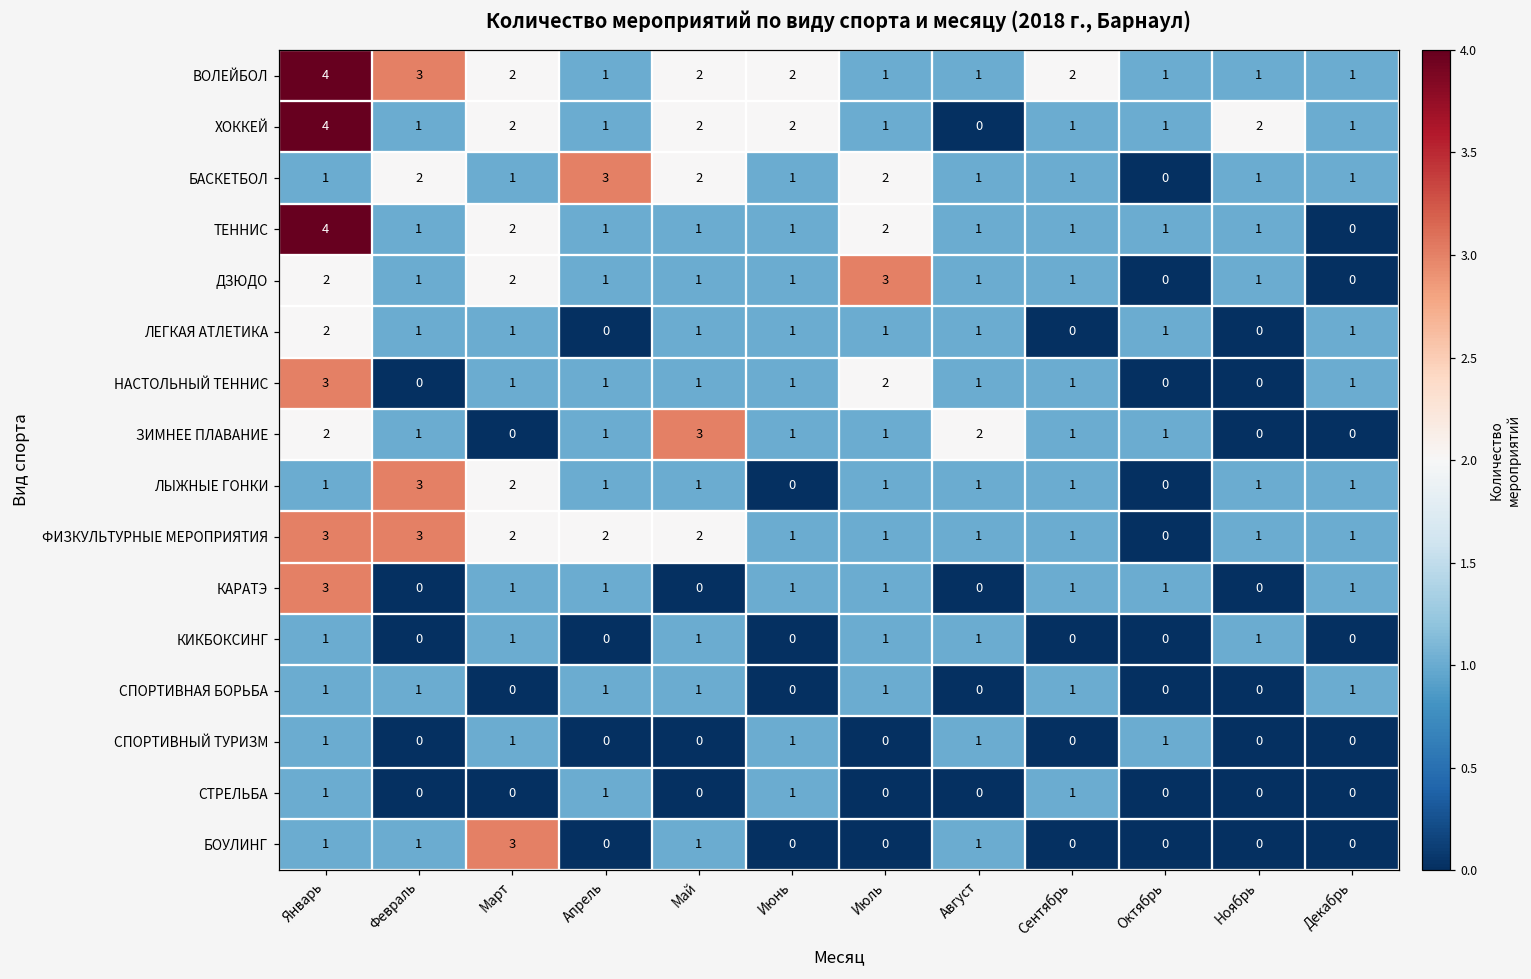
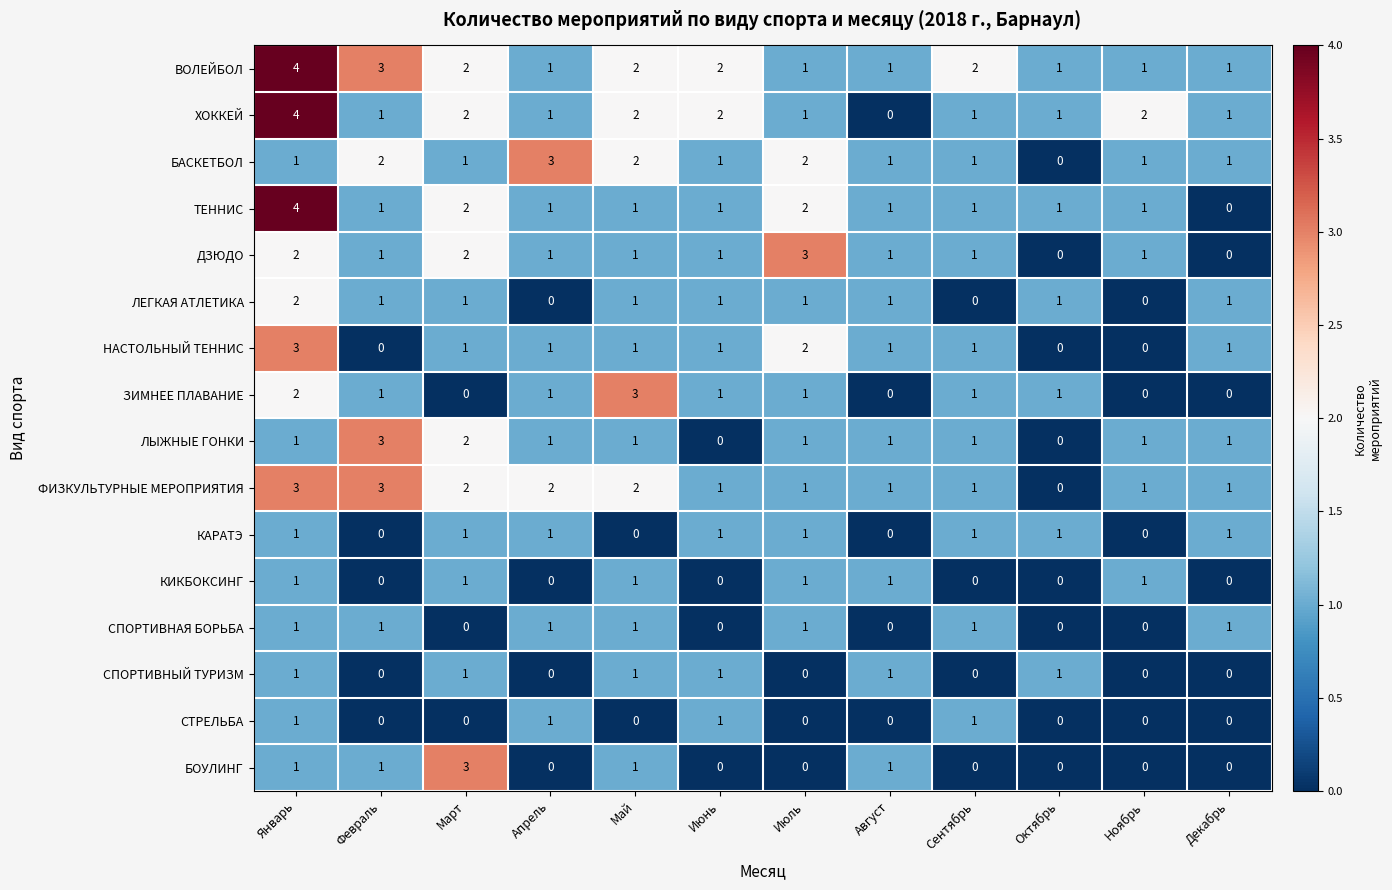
  {
    "ВОЛЕЙБОЛ": {
      "Январь": 4,
      "Февраль": 3,
      "Март": 2,
      "Апрель": 1,
      "Май": 2,
      "Июнь": 2,
      "Июль": 1,
      "Август": 1,
      "Сентябрь": 2,
      "Октябрь": 1,
      "Ноябрь": 1,
      "Декабрь": 1
    },
    "ХОККЕЙ": {
      "Январь": 4,
      "Февраль": 1,
      "Март": 2,
      "Апрель": 1,
      "Май": 2,
      "Июнь": 2,
      "Июль": 1,
      "Август": 0,
      "Сентябрь": 1,
      "Октябрь": 1,
      "Ноябрь": 2,
      "Декабрь": 1
    },
    "БАСКЕТБОЛ": {
      "Январь": 1,
      "Февраль": 2,
      "Март": 1,
      "Апрель": 3,
      "Май": 2,
      "Июнь": 1,
      "Июль": 2,
      "Август": 1,
      "Сентябрь": 1,
      "Октябрь": 0,
      "Ноябрь": 1,
      "Декабрь": 1
    },
    "ТЕННИС": {
      "Январь": 4,
      "Февраль": 1,
      "Март": 2,
      "Апрель": 1,
      "Май": 1,
      "Июнь": 1,
      "Июль": 2,
      "Август": 1,
      "Сентябрь": 1,
      "Октябрь": 1,
      "Ноябрь": 1,
      "Декабрь": 0
    },
    "ДЗЮДО": {
      "Январь": 2,
      "Февраль": 1,
      "Март": 2,
      "Апрель": 1,
      "Май": 1,
      "Июнь": 1,
      "Июль": 3,
      "Август": 1,
      "Сентябрь": 1,
      "Октябрь": 0,
      "Ноябрь": 1,
      "Декабрь": 0
    },
    "ЛЕГКАЯ АТЛЕТИКА": {
      "Январь": 2,
      "Февраль": 1,
      "Март": 1,
      "Апрель": 0,
      "Май": 1,
      "Июнь": 1,
      "Июль": 1,
      "Август": 1,
      "Сентябрь": 0,
      "Октябрь": 1,
      "Ноябрь": 0,
      "Декабрь": 1
    },
    "НАСТОЛЬНЫЙ ТЕННИС": {
      "Январь": 3,
      "Февраль": 0,
      "Март": 1,
      "Апрель": 1,
      "Май": 1,
      "Июнь": 1,
      "Июль": 2,
      "Август": 1,
      "Сентябрь": 1,
      "Октябрь": 0,
      "Ноябрь": 0,
      "Декабрь": 1
    },
    "ЗИМНЕЕ ПЛАВАНИЕ": {
      "Январь": 2,
      "Февраль": 1,
      "Март": 0,
      "Апрель": 1,
      "Май": 3,
      "Июнь": 1,
      "Июль": 1,
-     "Август": 2,
+     "Август": 0,
      "Сентябрь": 1,
      "Октябрь": 1,
      "Ноябрь": 0,
      "Декабрь": 0
    },
    "ЛЫЖНЫЕ ГОНКИ": {
      "Январь": 1,
      "Февраль": 3,
      "Март": 2,
      "Апрель": 1,
      "Май": 1,
      "Июнь": 0,
      "Июль": 1,
      "Август": 1,
      "Сентябрь": 1,
      "Октябрь": 0,
      "Ноябрь": 1,
      "Декабрь": 1
    },
    "ФИЗКУЛЬТУРНЫЕ МЕРОПРИЯТИЯ": {
      "Январь": 3,
      "Февраль": 3,
      "Март": 2,
      "Апрель": 2,
      "Май": 2,
      "Июнь": 1,
      "Июль": 1,
      "Август": 1,
      "Сентябрь": 1,
      "Октябрь": 0,
      "Ноябрь": 1,
      "Декабрь": 1
    },
    "КАРАТЭ": {
-     "Январь": 3,
+     "Январь": 1,
      "Февраль": 0,
      "Март": 1,
      "Апрель": 1,
      "Май": 0,
      "Июнь": 1,
      "Июль": 1,
      "Август": 0,
      "Сентябрь": 1,
      "Октябрь": 1,
      "Ноябрь": 0,
      "Декабрь": 1
    },
    "КИКБОКСИНГ": {
      "Январь": 1,
      "Февраль": 0,
      "Март": 1,
      "Апрель": 0,
      "Май": 1,
      "Июнь": 0,
      "Июль": 1,
      "Август": 1,
      "Сентябрь": 0,
      "Октябрь": 0,
      "Ноябрь": 1,
      "Декабрь": 0
    },
    "СПОРТИВНАЯ БОРЬБА": {
      "Январь": 1,
      "Февраль": 1,
      "Март": 0,
      "Апрель": 1,
      "Май": 1,
      "Июнь": 0,
      "Июль": 1,
      "Август": 0,
      "Сентябрь": 1,
      "Октябрь": 0,
      "Ноябрь": 0,
      "Декабрь": 1
    },
    "СПОРТИВНЫЙ ТУРИЗМ": {
      "Январь": 1,
      "Февраль": 0,
      "Март": 1,
      "Апрель": 0,
-     "Май": 0,
+     "Май": 1,
      "Июнь": 1,
      "Июль": 0,
      "Август": 1,
      "Сентябрь": 0,
      "Октябрь": 1,
      "Ноябрь": 0,
      "Декабрь": 0
    },
    "СТРЕЛЬБА": {
      "Январь": 1,
      "Февраль": 0,
      "Март": 0,
      "Апрель": 1,
      "Май": 0,
      "Июнь": 1,
      "Июль": 0,
      "Август": 0,
      "Сентябрь": 1,
      "Октябрь": 0,
      "Ноябрь": 0,
      "Декабрь": 0
    },
    "БОУЛИНГ": {
      "Январь": 1,
      "Февраль": 1,
      "Март": 3,
      "Апрель": 0,
      "Май": 1,
      "Июнь": 0,
      "Июль": 0,
      "Август": 1,
      "Сентябрь": 0,
      "Октябрь": 0,
      "Ноябрь": 0,
      "Декабрь": 0
    }
  }
